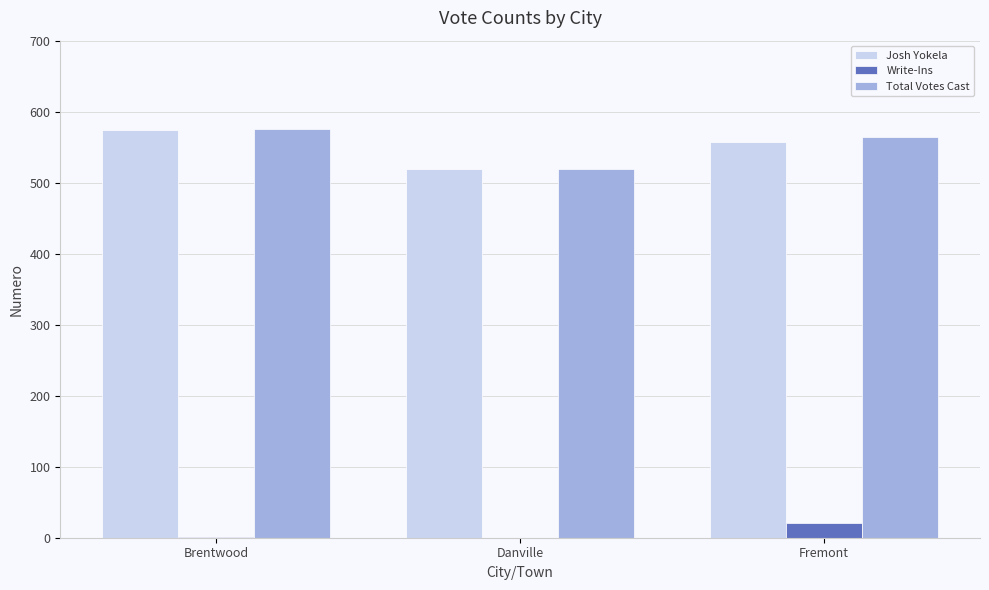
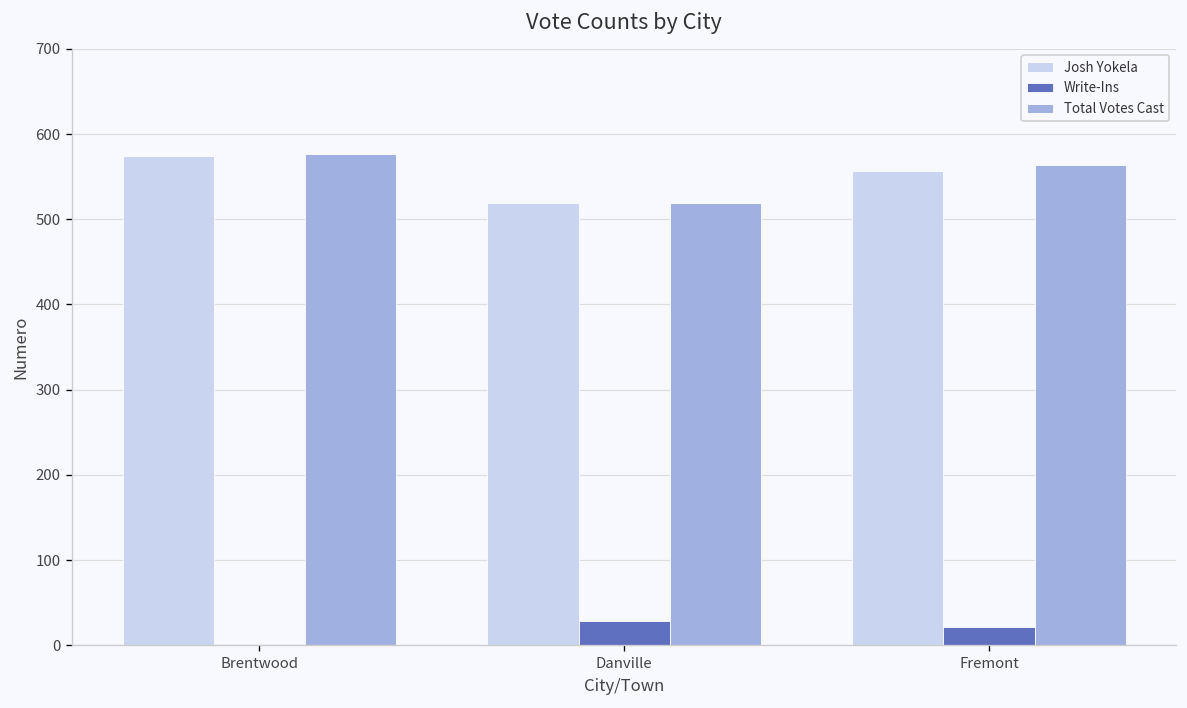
  {
    "Write-Ins": {
-     "Danville": 0,
+     "Danville": 30,
      "Fremont": 20
    }
  }
